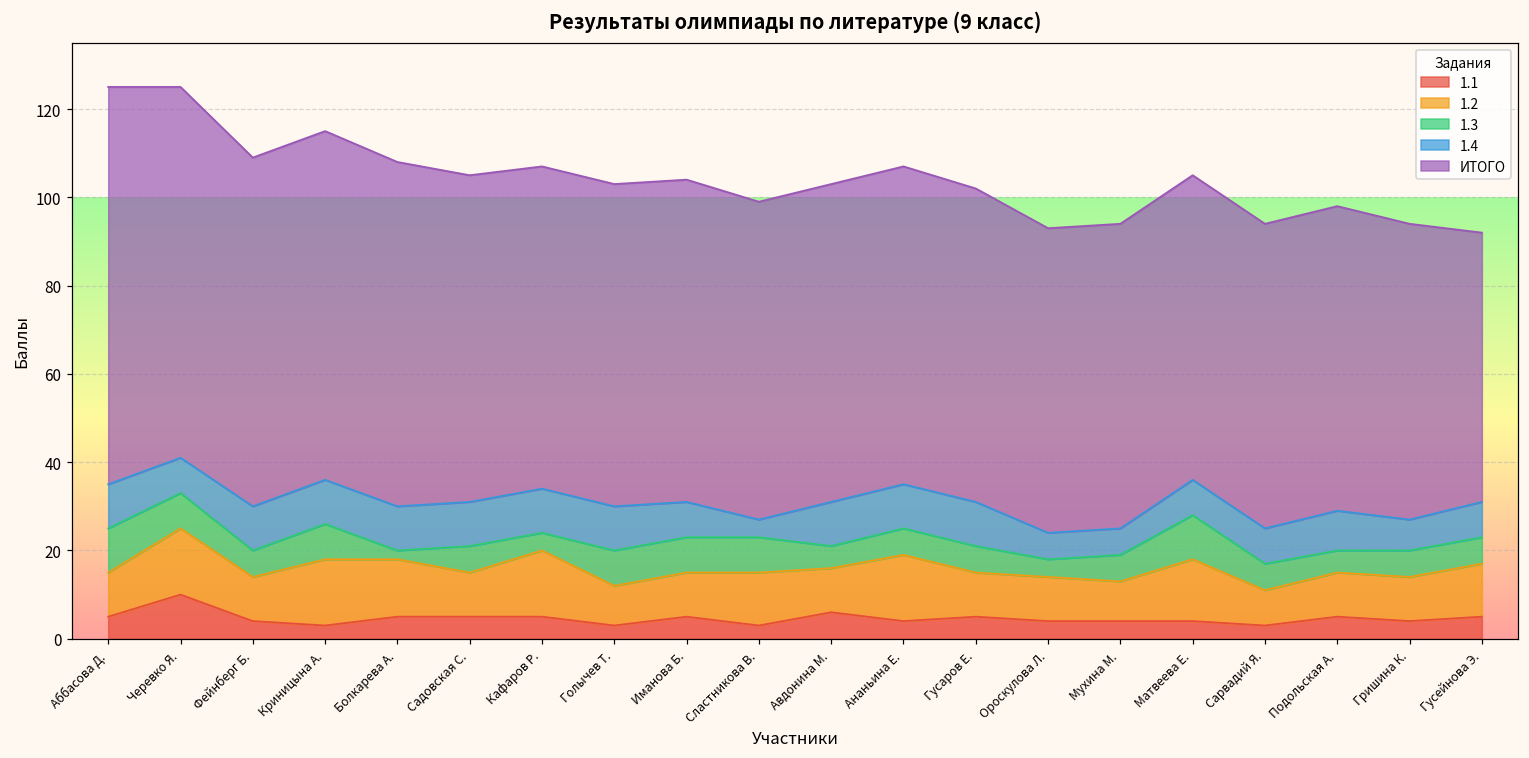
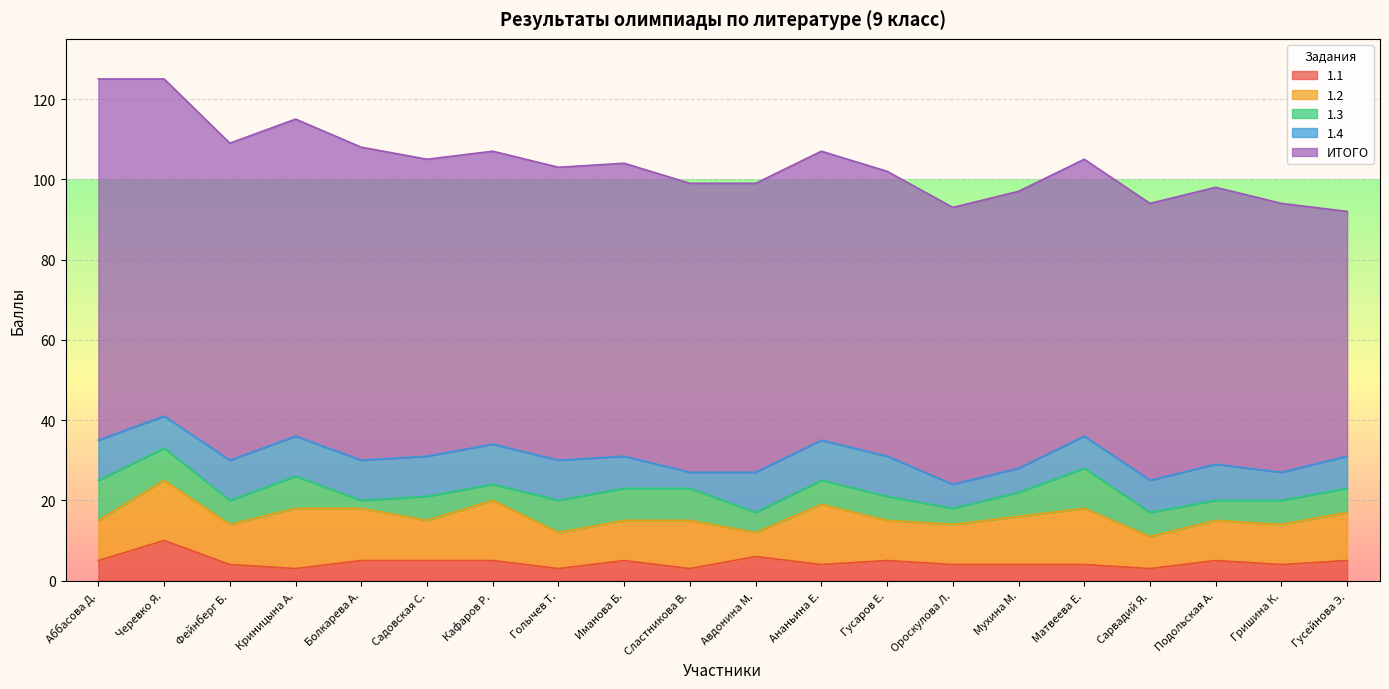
  {
    "1.1": {
      "Аббасова Д.": 5,
      "Черевко Я.": 10,
      "Фейнберг Б.": 4,
      "Криницына А.": 3,
      "Болкарева А.": 5,
      "Садовская С.": 5,
      "Кафаров Р.": 5,
      "Голычев Т.": 3,
      "Иманова Б.": 5,
      "Сластникова В.": 3,
      "Авдонина М.": 6,
      "Ананьина Е.": 4,
      "Гусаров Е.": 5,
      "Ороскулова Л.": 4,
      "Мухина М.": 4,
      "Матвеева Е.": 4,
      "Сарвадий Я.": 3,
      "Подольская А.": 5,
      "Гришина К.": 4,
      "Гусейнова Э.": 5
    },
    "1.2": {
      "Аббасова Д.": 10,
      "Черевко Я.": 15,
      "Фейнберг Б.": 10,
      "Криницына А.": 15,
      "Болкарева А.": 13,
      "Садовская С.": 10,
      "Кафаров Р.": 15,
      "Голычев Т.": 9,
      "Иманова Б.": 10,
      "Сластникова В.": 12,
-     "Авдонина М.": 10,
+     "Авдонина М.": 6,
      "Ананьина Е.": 15,
      "Гусаров Е.": 10,
      "Ороскулова Л.": 10,
-     "Мухина М.": 9,
+     "Мухина М.": 12,
      "Матвеева Е.": 14,
      "Сарвадий Я.": 8,
      "Подольская А.": 10,
      "Гришина К.": 10,
      "Гусейнова Э.": 12
    },
    "1.3": {
      "Аббасова Д.": 10,
      "Черевко Я.": 8,
      "Фейнберг Б.": 6,
      "Криницына А.": 8,
      "Болкарева А.": 2,
      "Садовская С.": 6,
      "Кафаров Р.": 4,
      "Голычев Т.": 8,
      "Иманова Б.": 8,
      "Сластникова В.": 8,
      "Авдонина М.": 5,
      "Ананьина Е.": 6,
      "Гусаров Е.": 6,
      "Ороскулова Л.": 4,
      "Мухина М.": 6,
      "Матвеева Е.": 10,
      "Сарвадий Я.": 6,
      "Подольская А.": 5,
      "Гришина К.": 6,
      "Гусейнова Э.": 6
    },
    "1.4": {
      "Аббасова Д.": 10,
      "Черевко Я.": 8,
      "Фейнберг Б.": 10,
      "Криницына А.": 10,
      "Болкарева А.": 10,
      "Садовская С.": 10,
      "Кафаров Р.": 10,
      "Голычев Т.": 10,
      "Иманова Б.": 8,
      "Сластникова В.": 4,
      "Авдонина М.": 10,
      "Ананьина Е.": 10,
      "Гусаров Е.": 10,
      "Ороскулова Л.": 6,
      "Мухина М.": 6,
      "Матвеева Е.": 8,
      "Сарвадий Я.": 8,
      "Подольская А.": 9,
      "Гришина К.": 7,
      "Гусейнова Э.": 8
    },
    "ИТОГО": {
      "Аббасова Д.": 90,
      "Черевко Я.": 84,
      "Фейнберг Б.": 79,
      "Криницына А.": 79,
      "Болкарева А.": 78,
      "Садовская С.": 74,
      "Кафаров Р.": 73,
      "Голычев Т.": 73,
      "Иманова Б.": 73,
      "Сластникова В.": 72,
      "Авдонина М.": 72,
      "Ананьина Е.": 72,
      "Гусаров Е.": 71,
      "Ороскулова Л.": 69,
      "Мухина М.": 69,
      "Матвеева Е.": 69,
      "Сарвадий Я.": 69,
      "Подольская А.": 69,
      "Гришина К.": 67,
      "Гусейнова Э.": 61
    }
  }
